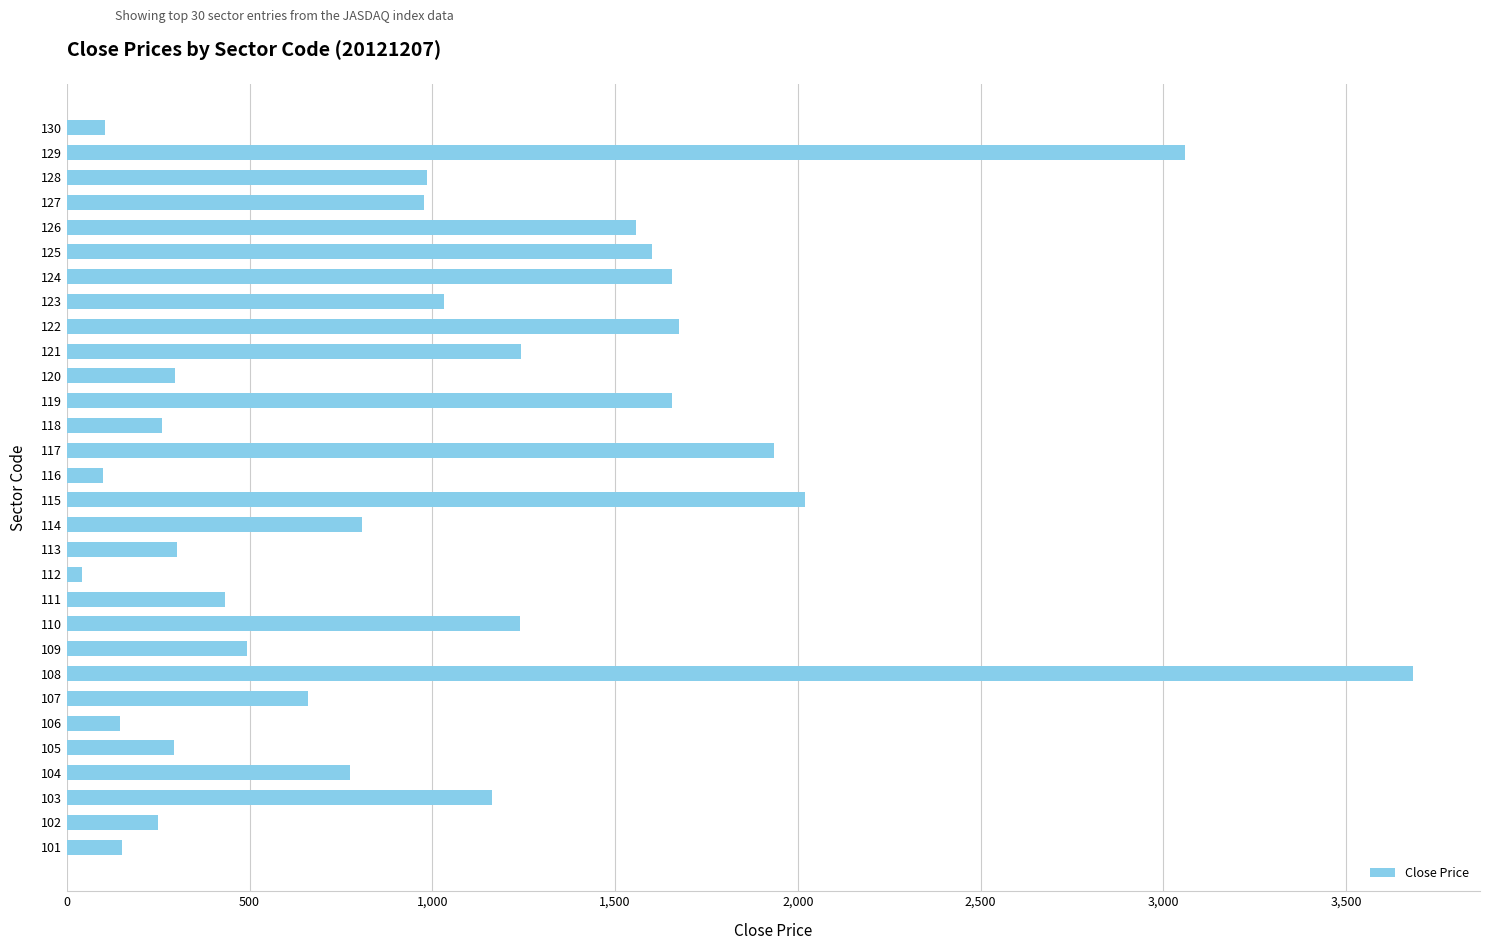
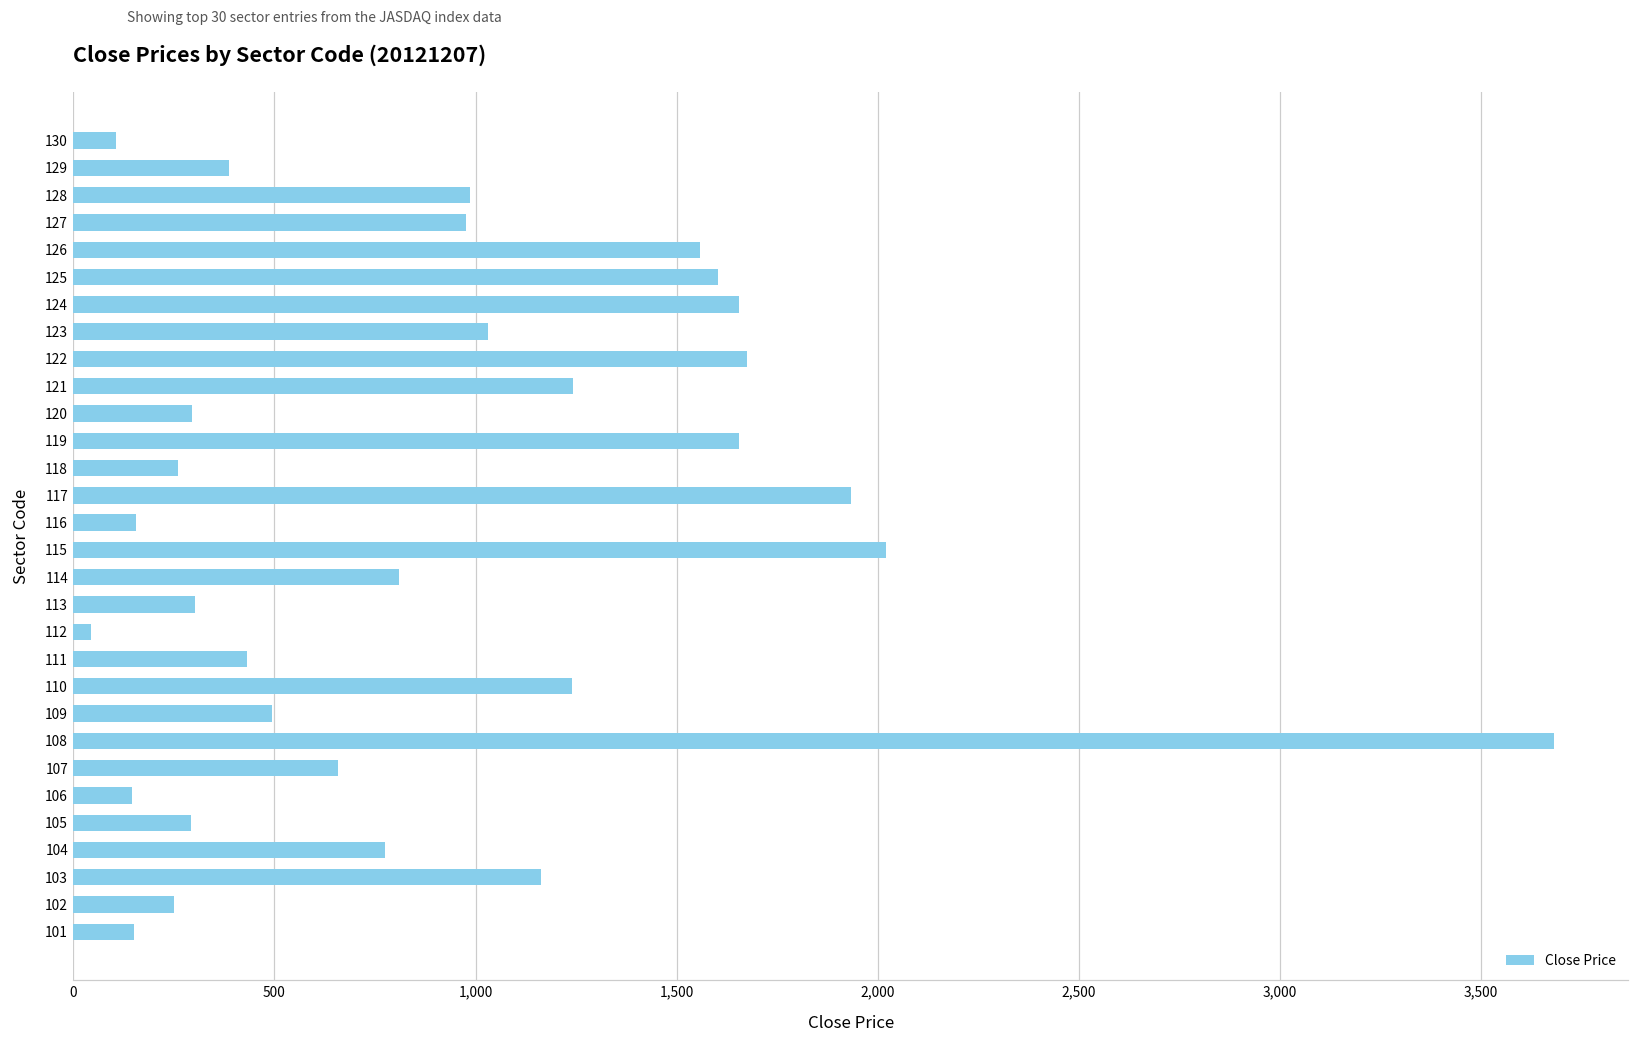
  {
    "130": "110",
-   "129": "3,060",
+   "129": "390",
    "128": "990",
    "127": "980",
    "126": "1,560",
    "125": "1,600",
    "124": "1,660",
    "123": "1,030",
    "122": "1,670",
    "121": "1,240",
    "120": "300",
    "119": "1,660",
    "118": "260",
    "117": "1,940",
-   "116": "100",
+   "116": "160",
    "115": "2,020",
    "114": "810",
    "113": "300",
    "112": "40",
    "111": "430",
    "110": "1,240",
    "109": "490",
    "108": "3,680",
    "107": "660",
    "106": "150",
    "105": "290",
    "104": "780",
    "103": "1,160",
    "102": "250",
    "101": "150"
  }
